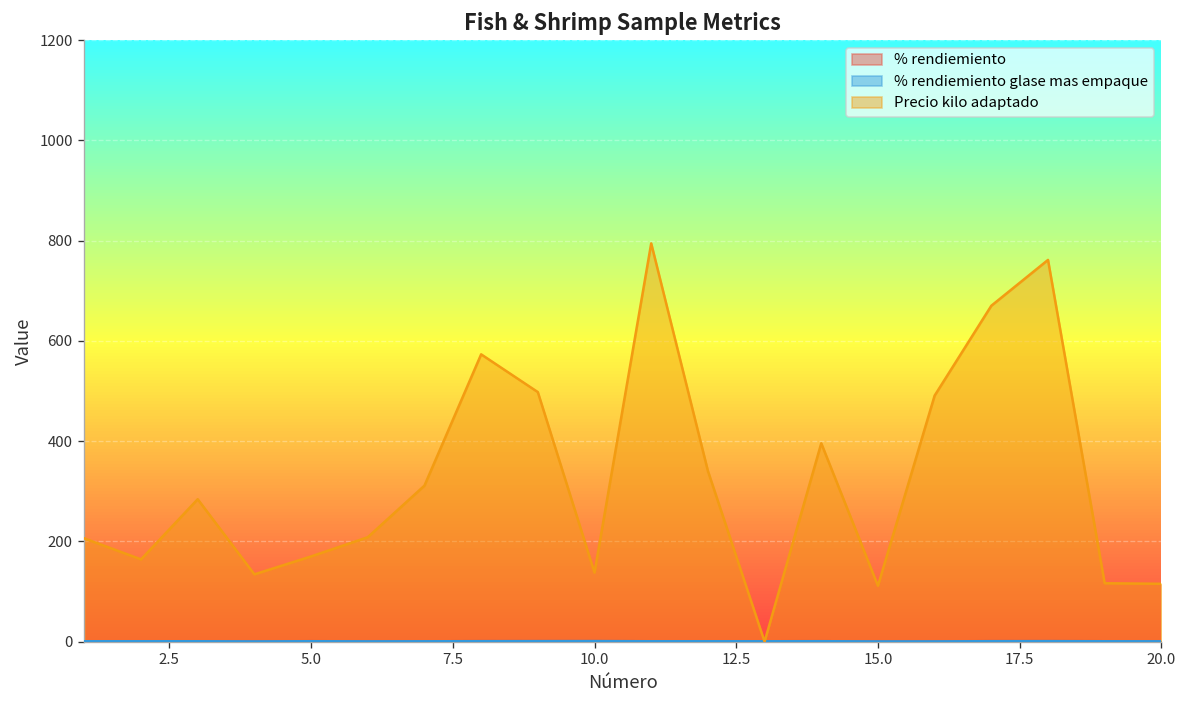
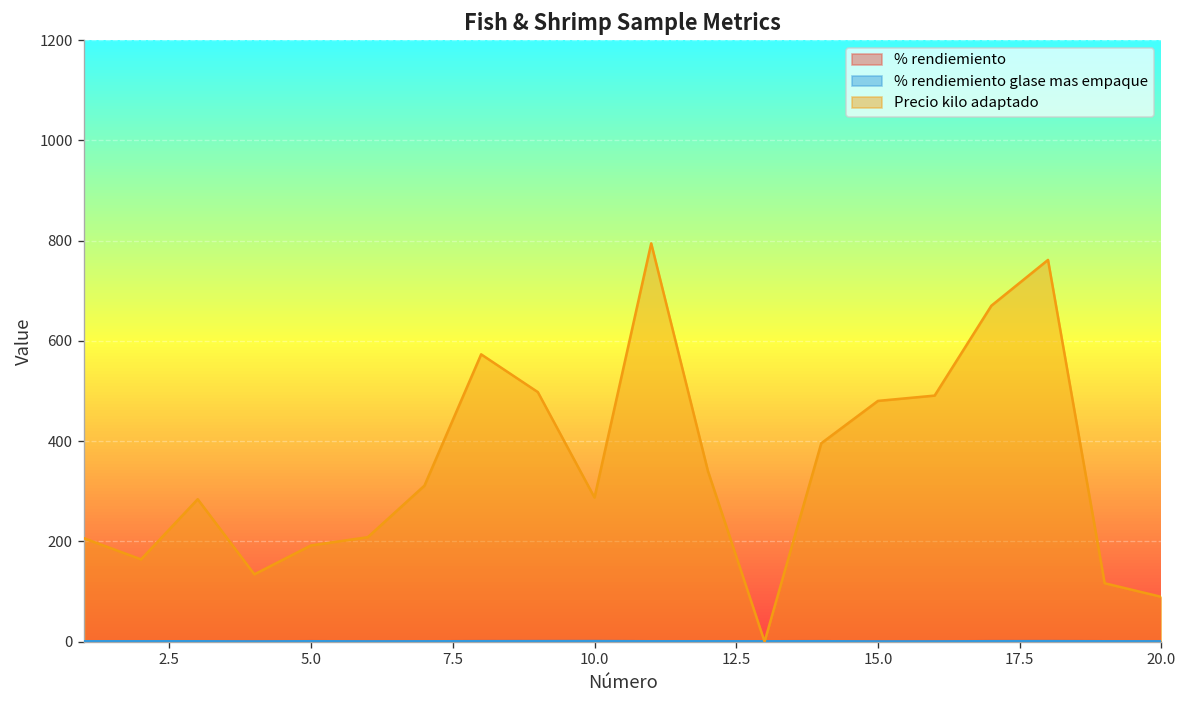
  {
    "% rendiemiento glase mas empaque": {
      "5.0": 0,
      "10.0": 0,
      "15.0": 0,
      "20.0": 0
    },
    "Precio kilo adaptado": {
-     "5.0": 170,
-     "10.0": 140,
-     "15.0": 110,
-     "20.0": 120
+     "5.0": 190,
+     "10.0": 290,
+     "15.0": 480,
+     "20.0": 90
    }
  }
